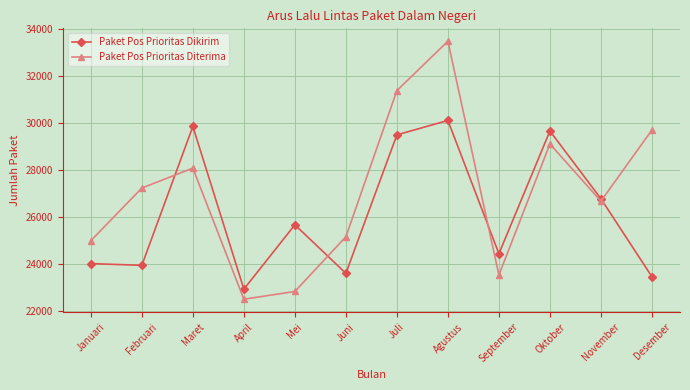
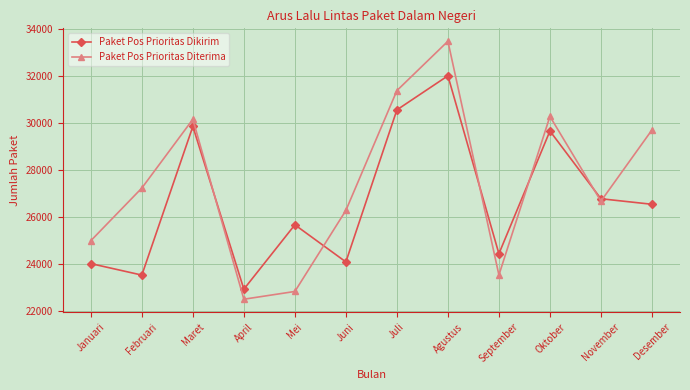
  {
    "Paket Pos Prioritas Dikirim": {
      "Januari": 24000,
-     "Februari": 24000,
+     "Februari": 23500,
      "Maret": 29900,
      "April": 22900,
      "Mei": 25700,
-     "Juni": 23600,
-     "Juli": 29500,
-     "Agustus": 30100,
+     "Juni": 24100,
+     "Juli": 30600,
+     "Agustus": 32000,
      "September": 24500,
      "Oktober": 29700,
-     "Desember": 23500
+     "Desember": 26600
    },
    "Paket Pos Prioritas Diterima": {
      "Januari": 25000,
      "Februari": 27200,
-     "Maret": 28100,
+     "Maret": 30200,
      "April": 22500,
      "Mei": 22800,
-     "Juni": 25200,
+     "Juni": 26300,
      "Juli": 31400,
      "Agustus": 33500,
      "September": 23500,
-     "Oktober": 29100,
+     "Oktober": 30300,
      "Desember": 29700
    }
  }
